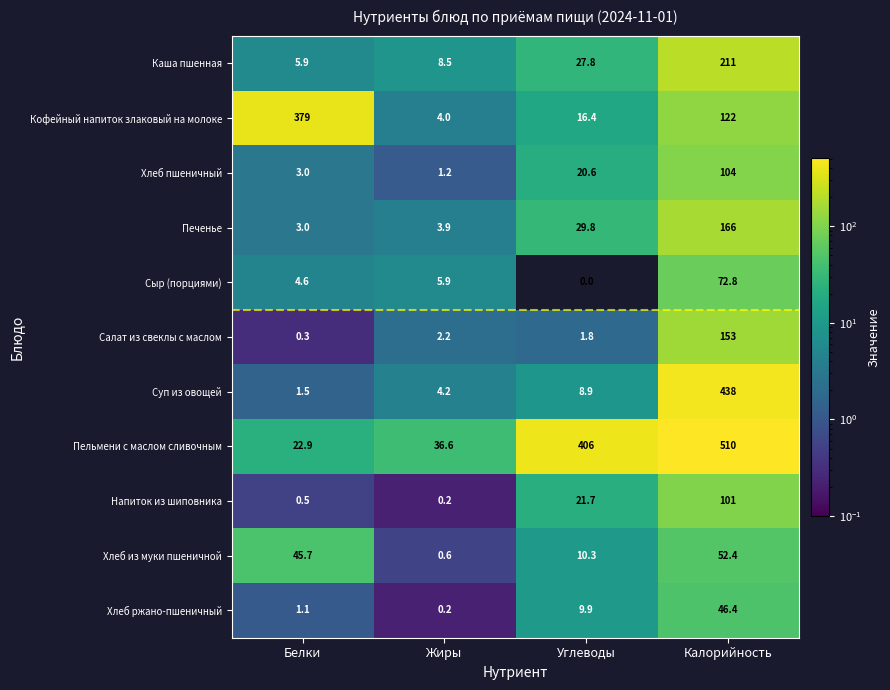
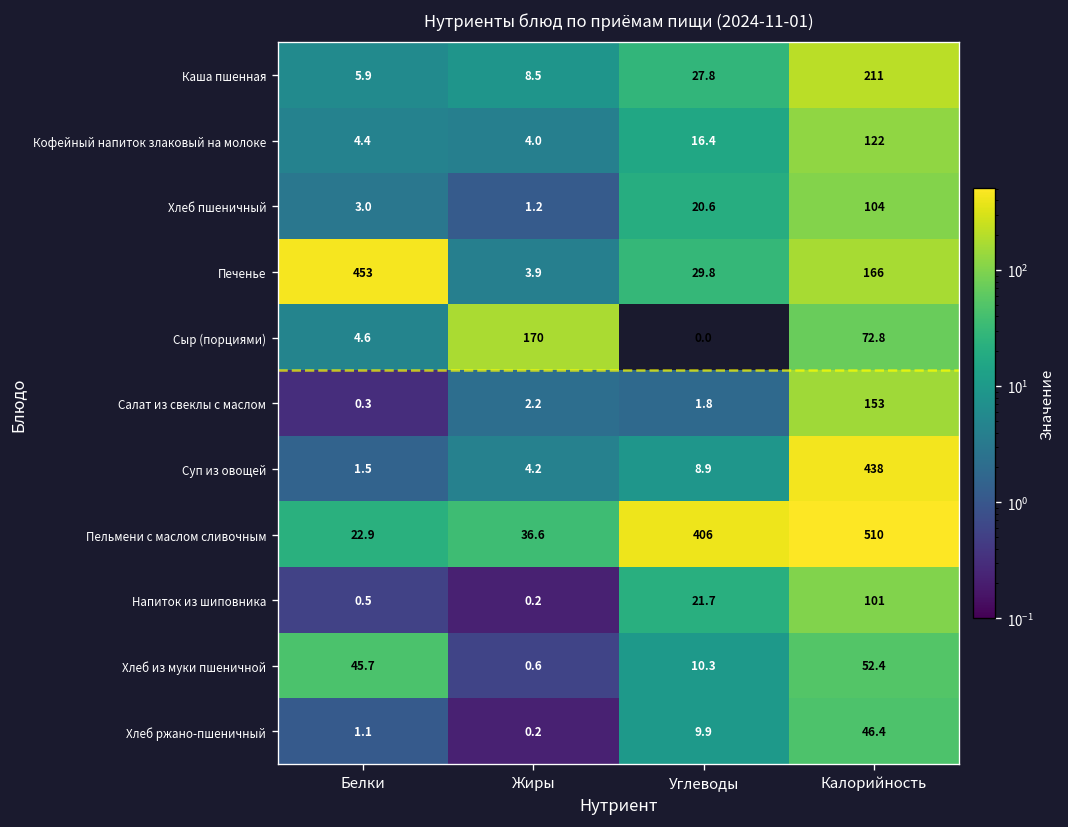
  {
    "Каша пшенная": {
      "Белки": 5.9,
      "Жиры": 8.5,
      "Углеводы": 27.8,
      "Калорийность": 211
    },
    "Кофейный напиток злаковый на молоке": {
-     "Белки": 379,
+     "Белки": 4.4,
      "Жиры": 4.0,
      "Углеводы": 16.4,
      "Калорийность": 122
    },
    "Хлеб пшеничный": {
      "Белки": 3.0,
      "Жиры": 1.2,
      "Углеводы": 20.6,
      "Калорийность": 104
    },
    "Печенье": {
-     "Белки": 3.0,
+     "Белки": 453,
      "Жиры": 3.9,
      "Углеводы": 29.8,
      "Калорийность": 166
    },
    "Сыр (порциями)": {
      "Белки": 4.6,
-     "Жиры": 5.9,
+     "Жиры": 170,
      "Калорийность": 72.8
    },
    "Салат из свеклы с маслом": {
      "Белки": 0.3,
      "Жиры": 2.2,
      "Углеводы": 1.8,
      "Калорийность": 153
    },
    "Суп из овощей": {
      "Белки": 1.5,
      "Жиры": 4.2,
      "Углеводы": 8.9,
      "Калорийность": 438
    },
    "Пельмени с маслом сливочным": {
      "Белки": 22.9,
      "Жиры": 36.6,
      "Углеводы": 406,
      "Калорийность": 510
    },
    "Напиток из шиповника": {
      "Белки": 0.5,
      "Жиры": 0.2,
      "Углеводы": 21.7,
      "Калорийность": 101
    },
    "Хлеб из муки пшеничной": {
      "Белки": 45.7,
      "Жиры": 0.6,
      "Углеводы": 10.3,
      "Калорийность": 52.4
    },
    "Хлеб ржано-пшеничный": {
      "Белки": 1.1,
      "Жиры": 0.2,
      "Углеводы": 9.9,
      "Калорийность": 46.4
    }
  }
